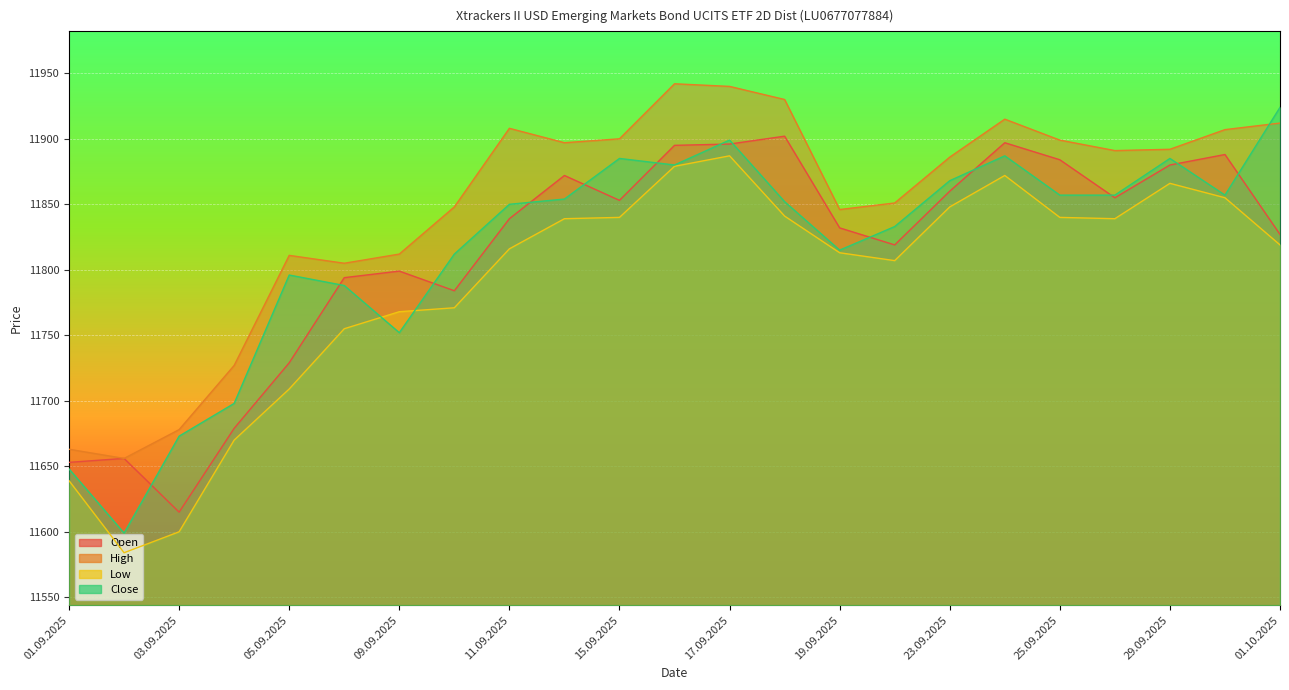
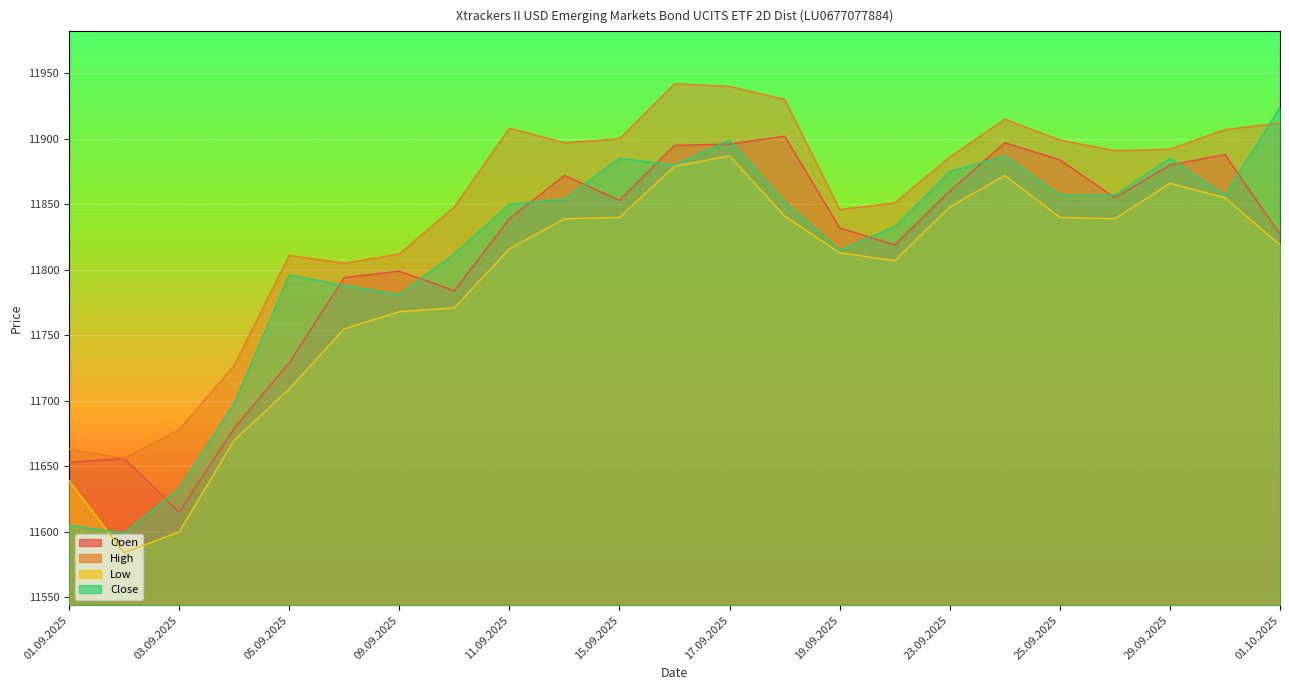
  {
    "Close": {
-     "01.09.2025": 11648,
-     "03.09.2025": 11673,
+     "01.09.2025": 11605,
+     "03.09.2025": 11633,
      "05.09.2025": 11796,
-     "09.09.2025": 11752,
+     "09.09.2025": 11781,
      "11.09.2025": 11850,
      "15.09.2025": 11885,
      "17.09.2025": 11899,
      "19.09.2025": 11815,
-     "23.09.2025": 11868,
+     "23.09.2025": 11875,
      "25.09.2025": 11857,
      "29.09.2025": 11885,
      "01.10.2025": 11924
    }
  }
